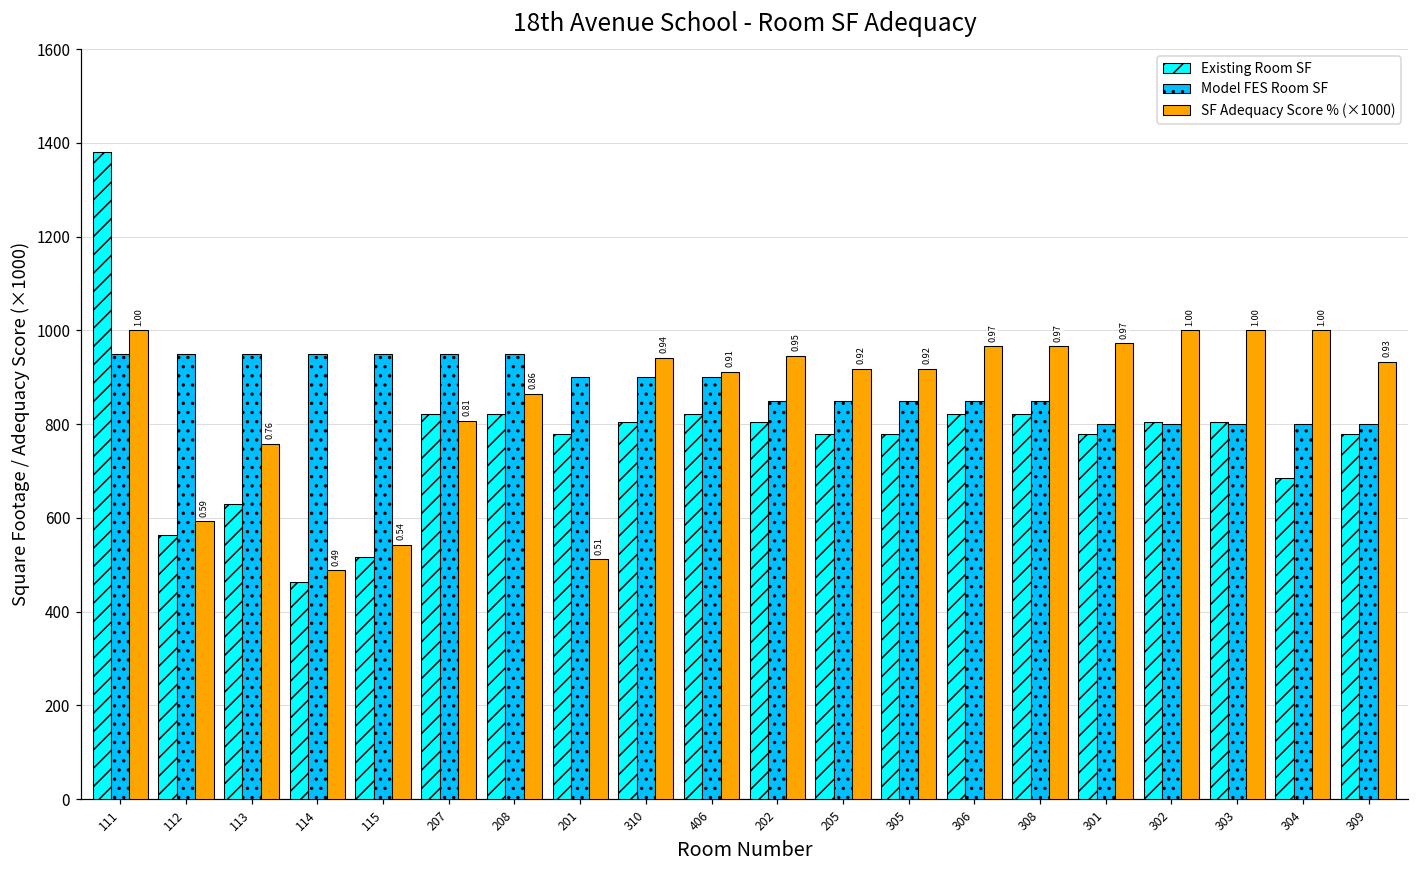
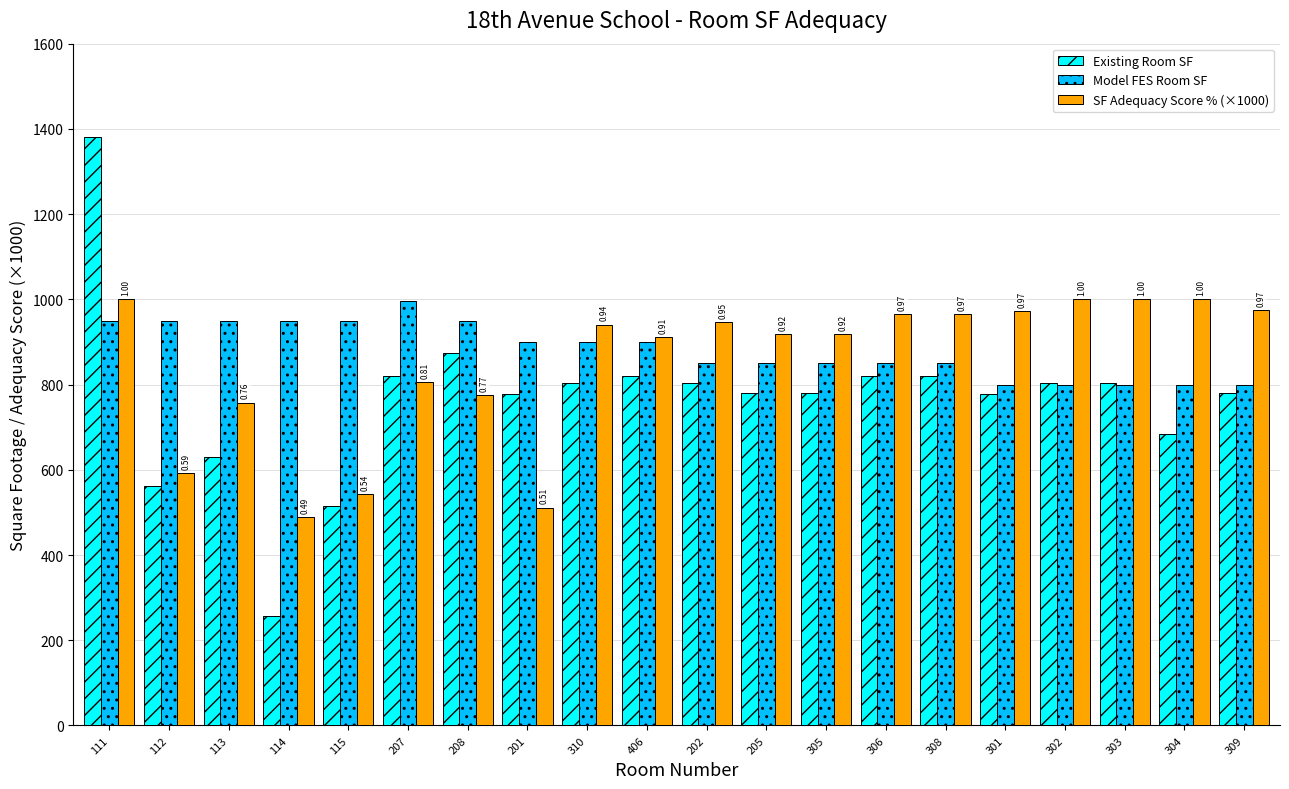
  {
    "Existing Room SF": {
      "111": 1380,
      "112": 560,
      "113": 630,
-     "114": 460,
+     "114": 260,
      "115": 520,
      "207": 820,
-     "208": 820,
+     "208": 880,
      "201": 780,
      "310": 800,
      "406": 820,
      "202": 800,
      "205": 780,
      "305": 780,
      "306": 820,
      "308": 820,
      "301": 780,
      "302": 800,
      "303": 800,
      "304": 690,
      "309": 780
    },
    "Model FES Room SF": {
      "111": 950,
      "112": 950,
      "113": 950,
      "114": 950,
      "115": 950,
-     "207": 950,
+     "207": 1000,
      "208": 950,
      "201": 900,
      "310": 900,
      "406": 900,
      "202": 850,
      "205": 850,
      "305": 850,
      "306": 850,
      "308": 850,
      "301": 800,
      "302": 800,
      "303": 800,
      "304": 800,
      "309": 800
    },
    "SF Adequacy Score % (×1000)": {
-     "208": 0.86,
-     "309": 0.93
+     "208": 0.77,
+     "309": 0.97
    }
  }
